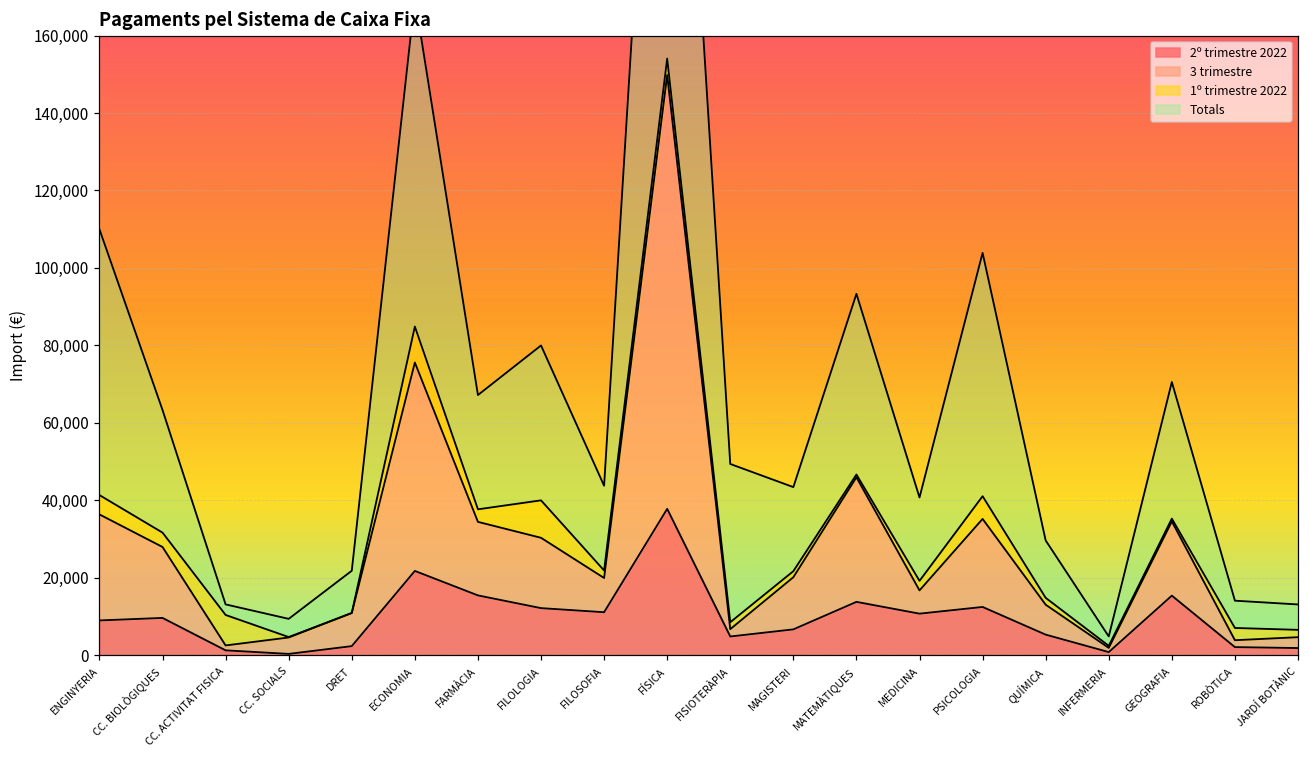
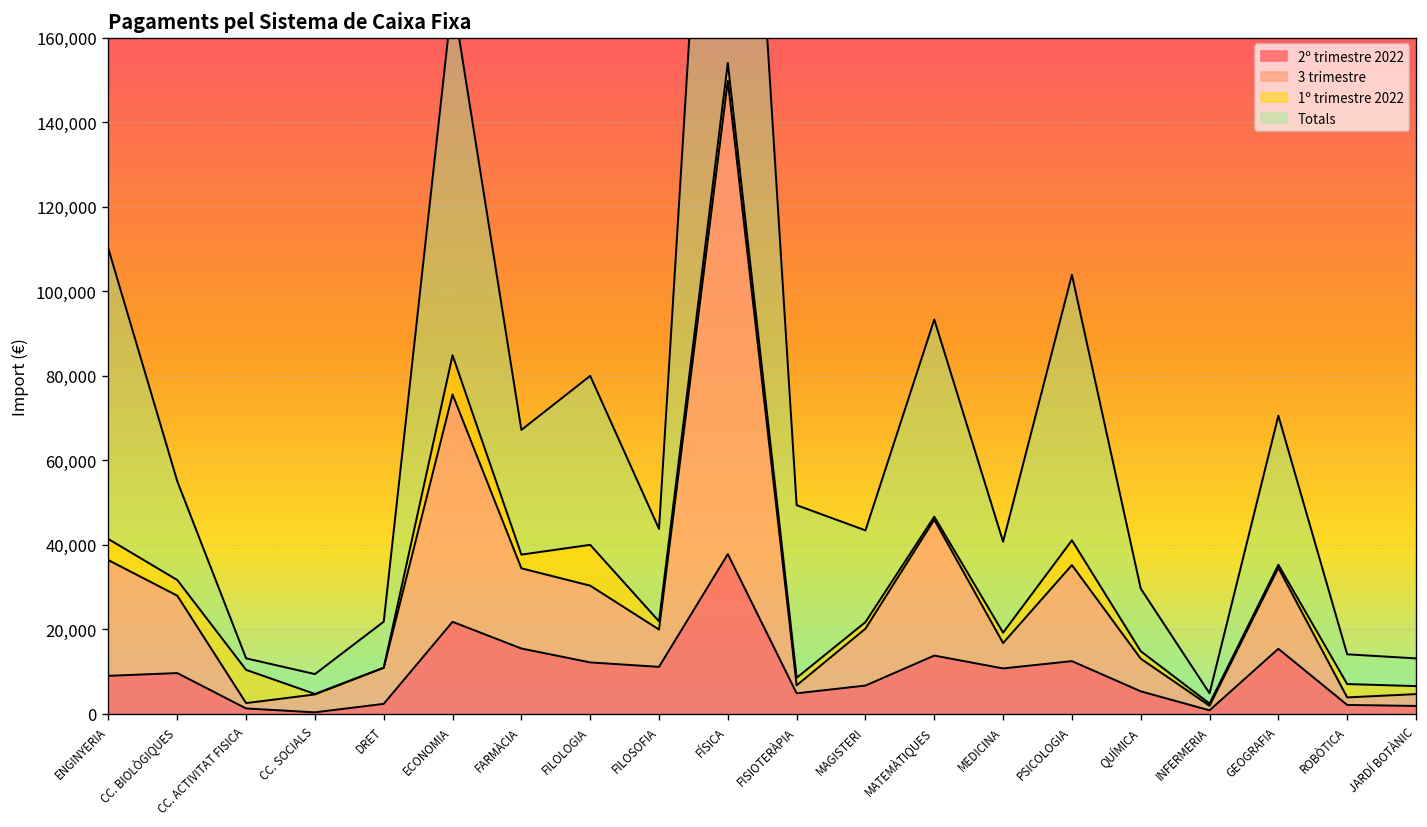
  {
    "1º trimestre 2022": {
      "ENGINYERIA": "5,000",
      "CC. BIOLÒGIQUES": "4,000",
      "CC. ACTIVITAT FISICA": "8,000",
      "ECONOMIA": "9,000",
      "FARMÀCIA": "3,000",
      "FILOLOGIA": "10,000",
      "FILOSOFIA": "2,000",
      "FÍSICA": "4,000",
      "FISIOTERÀPIA": "2,000",
      "MAGISTERI": "2,000",
      "MEDICINA": "2,000",
      "PSICOLOGIA": "6,000",
      "QUÍMICA": "2,000",
      "ROBÒTICA": "3,000",
      "JARDÍ BOTÀNIC": "2,000"
    },
    "Totals": {
      "ENGINYERIA": "69,000",
-     "CC. BIOLÒGIQUES": "32,000",
+     "CC. BIOLÒGIQUES": "23,000",
      "CC. ACTIVITAT FISICA": "3,000",
      "CC. SOCIALS": "5,000",
      "DRET": "11,000",
      "FARMÀCIA": "30,000",
      "FILOLOGIA": "40,000",
      "FILOSOFIA": "22,000",
      "FISIOTERÀPIA": "41,000",
      "MAGISTERI": "22,000",
      "MATEMÀTIQUES": "47,000",
      "MEDICINA": "22,000",
      "PSICOLOGIA": "63,000",
      "QUÍMICA": "15,000",
      "INFERMERIA": "2,000",
      "GEOGRAFIA": "35,000",
      "ROBÒTICA": "7,000",
      "JARDÍ BOTÀNIC": "7,000"
    }
  }
